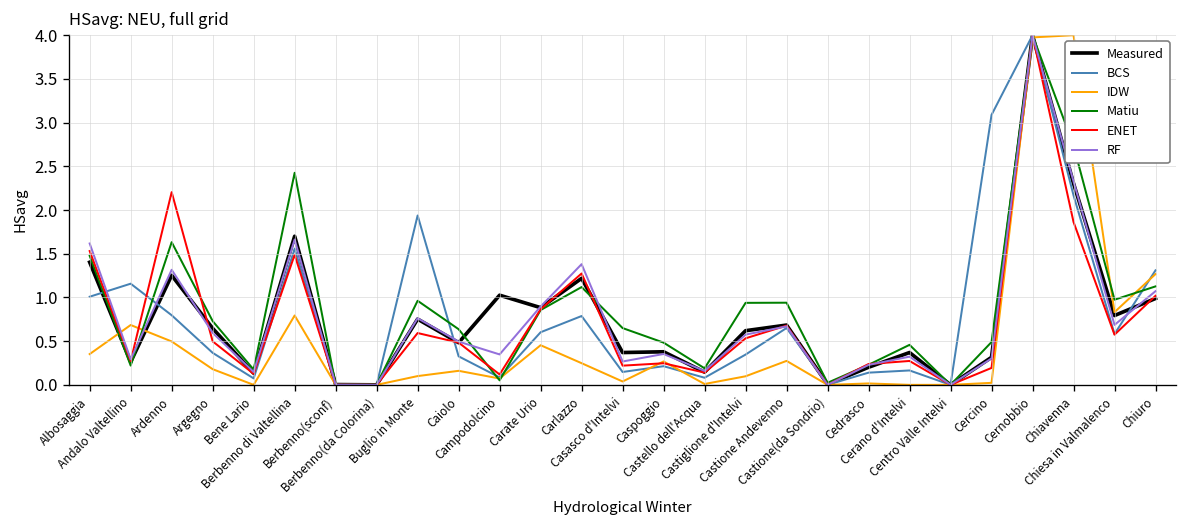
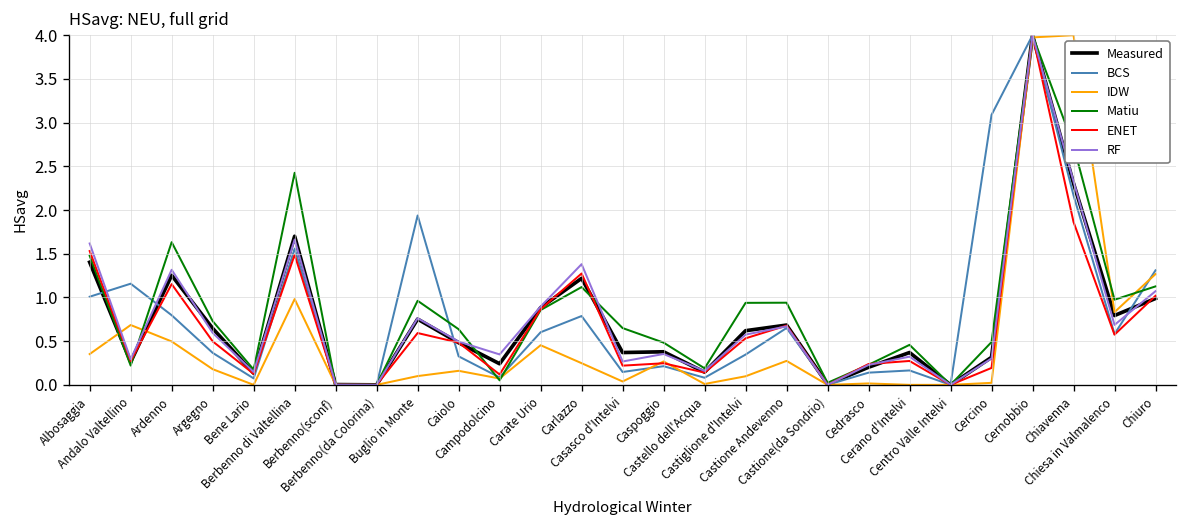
  {
    "Measured": {
      "Albosaggia": 1.4,
      "Ardenno": 1.3,
      "Argegno": 0.6,
      "Berbenno di Valtellina": 1.7,
-     "Campodolcino": 1.0,
+     "Campodolcino": 0.2,
      "Carlazzo": 1.2,
      "Casasco d'Intelvi": 0.4,
      "Castiglione d'Intelvi": 0.6,
      "Cerano d'Intelvi": 0.4,
      "Chiesa in Valmalenco": 0.8
    },
    "BCS": {
      "Albosaggia": 1.0,
      "Andalo Valtellino": 1.2,
      "Ardenno": 0.8,
      "Argegno": 0.4,
      "Bene Lario": 0.1,
      "Berbenno di Valtellina": 1.6,
      "Buglio in Monte": 1.9,
      "Caiolo": 0.3,
      "Carate Urio": 0.6,
      "Carlazzo": 0.8,
      "Casasco d'Intelvi": 0.1,
      "Castello dell'Acqua": 0.1,
      "Castiglione d'Intelvi": 0.3,
      "Cedrasco": 0.1,
      "Cerano d'Intelvi": 0.2,
      "Cercino": 3.1,
      "Chiavenna": 2.2,
      "Chiuro": 1.3
    },
    "IDW": {
      "Albosaggia": 0.4,
      "Andalo Valtellino": 0.7,
      "Ardenno": 0.5,
      "Argegno": 0.2,
      "Bene Lario": 0.0,
-     "Berbenno di Valtellina": 0.8,
+     "Berbenno di Valtellina": 1.0,
      "Buglio in Monte": 0.1,
      "Caiolo": 0.2,
      "Carate Urio": 0.5,
      "Carlazzo": 0.2,
      "Casasco d'Intelvi": 0.0,
      "Castello dell'Acqua": 0.0,
      "Castiglione d'Intelvi": 0.1,
      "Castione Andevenno": 0.3,
      "Cedrasco": 0.0,
      "Cerano d'Intelvi": 0.0,
      "Cercino": 0.0,
      "Chiavenna": 4.0,
      "Chiesa in Valmalenco": 0.8,
      "Chiuro": 1.3
    },
    "Matiu": {
      "Albosaggia": 1.5,
      "Andalo Valtellino": 0.2,
      "Ardenno": 1.6,
      "Argegno": 0.7,
      "Berbenno di Valtellina": 2.4,
      "Buglio in Monte": 1.0,
      "Caiolo": 0.6,
      "Carlazzo": 1.1,
      "Casasco d'Intelvi": 0.6,
      "Caspoggio": 0.5,
      "Castiglione d'Intelvi": 0.9,
      "Castione Andevenno": 0.9,
      "Cerano d'Intelvi": 0.5,
      "Cercino": 0.5,
      "Chiesa in Valmalenco": 1.0,
      "Chiuro": 1.1
    },
    "ENET": {
      "Albosaggia": 1.5,
-     "Ardenno": 2.2,
+     "Ardenno": 1.2,
      "Argegno": 0.5,
      "Berbenno di Valtellina": 1.5,
      "Buglio in Monte": 0.6,
      "Carlazzo": 1.3,
      "Casasco d'Intelvi": 0.2,
      "Castiglione d'Intelvi": 0.5,
      "Cerano d'Intelvi": 0.3,
      "Cercino": 0.2,
      "Chiavenna": 1.9
    },
    "RF": {
      "Albosaggia": 1.6,
      "Ardenno": 1.3,
      "Argegno": 0.6,
      "Berbenno di Valtellina": 1.7,
      "Campodolcino": 0.3,
      "Carlazzo": 1.4,
      "Casasco d'Intelvi": 0.3,
      "Castiglione d'Intelvi": 0.6,
      "Cerano d'Intelvi": 0.3,
      "Chiesa in Valmalenco": 0.7,
      "Chiuro": 1.1
    }
  }
